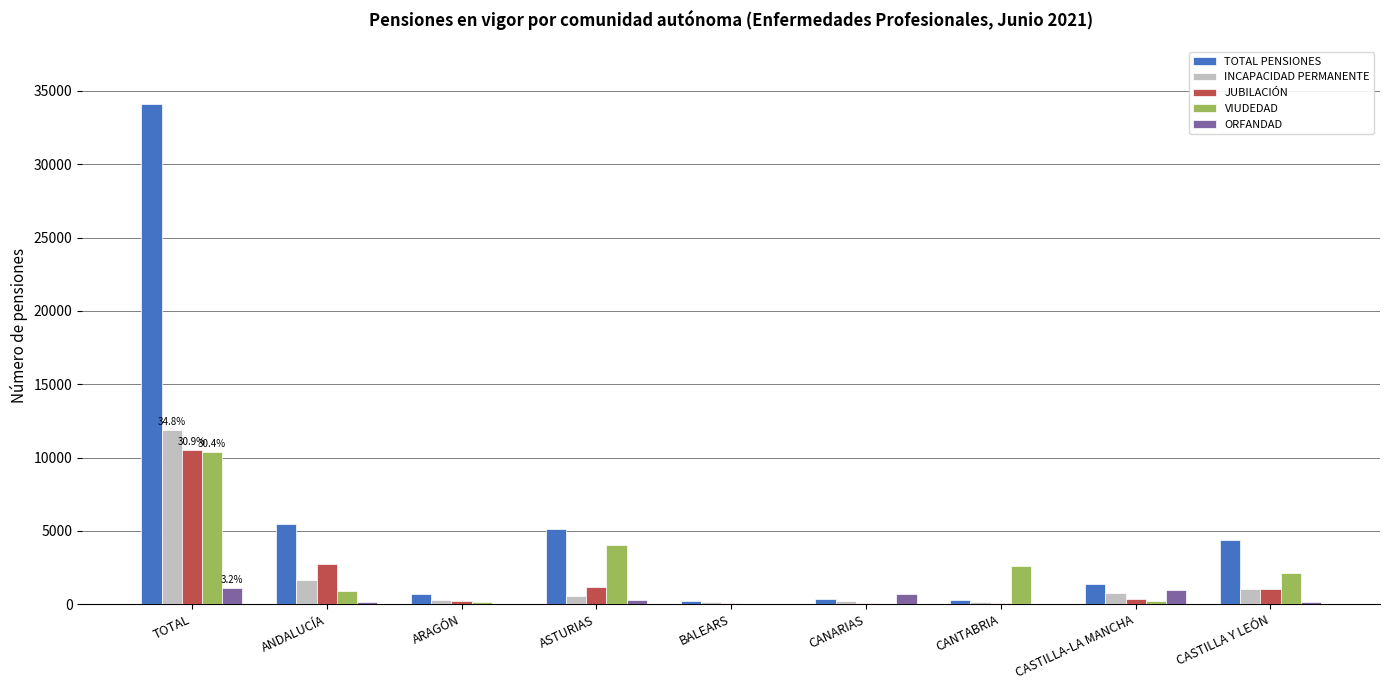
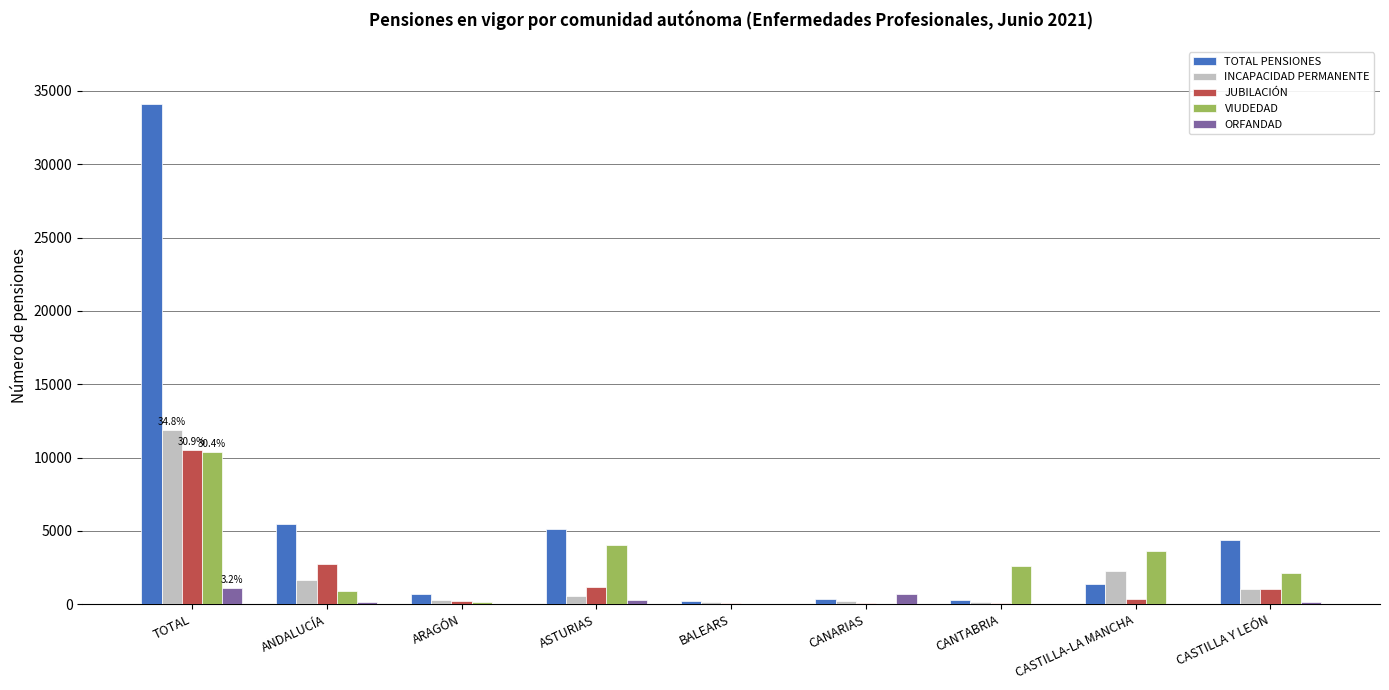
  {
    "TOTAL PENSIONES": {
      "TOTAL": 34100,
      "ANDALUCÍA": 5500,
      "ARAGÓN": 700,
      "ASTURIAS": 5100,
      "BALEARS": 200,
      "CANARIAS": 300,
      "CANTABRIA": 300,
      "CASTILLA-LA MANCHA": 1400,
      "CASTILLA Y LEÓN": 4400
    },
    "INCAPACIDAD PERMANENTE": {
      "ANDALUCÍA": 1600,
      "ARAGÓN": 300,
      "ASTURIAS": 600,
      "CANARIAS": 200,
-     "CASTILLA-LA MANCHA": 800,
+     "CASTILLA-LA MANCHA": 2300,
      "CASTILLA Y LEÓN": 1000
    },
    "JUBILACIÓN": {
      "ANDALUCÍA": 2800,
      "ARAGÓN": 200,
      "ASTURIAS": 1200,
      "CASTILLA-LA MANCHA": 400,
      "CASTILLA Y LEÓN": 1000
    },
    "VIUDEDAD": {
      "ANDALUCÍA": 900,
      "ASTURIAS": 4000,
      "CANTABRIA": 2600,
-     "CASTILLA-LA MANCHA": 200,
+     "CASTILLA-LA MANCHA": 3600,
      "CASTILLA Y LEÓN": 2100
    },
    "ORFANDAD": {
      "ASTURIAS": 300,
      "CANARIAS": 700,
-     "CASTILLA-LA MANCHA": 1000,
+     "CASTILLA-LA MANCHA": 0,
      "CASTILLA Y LEÓN": 200
    }
  }
